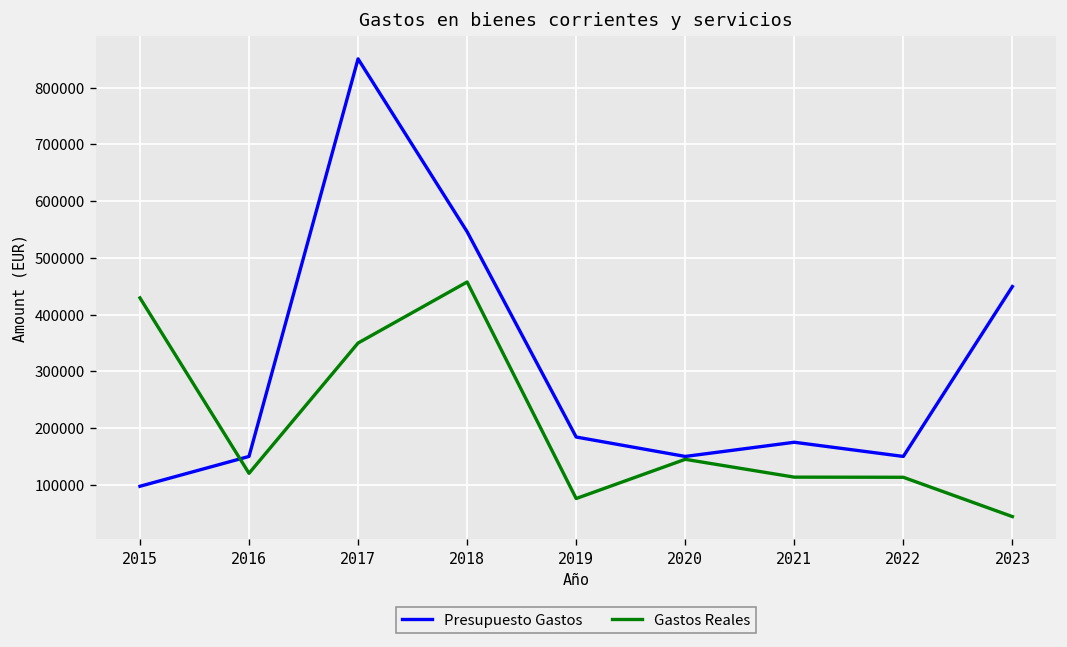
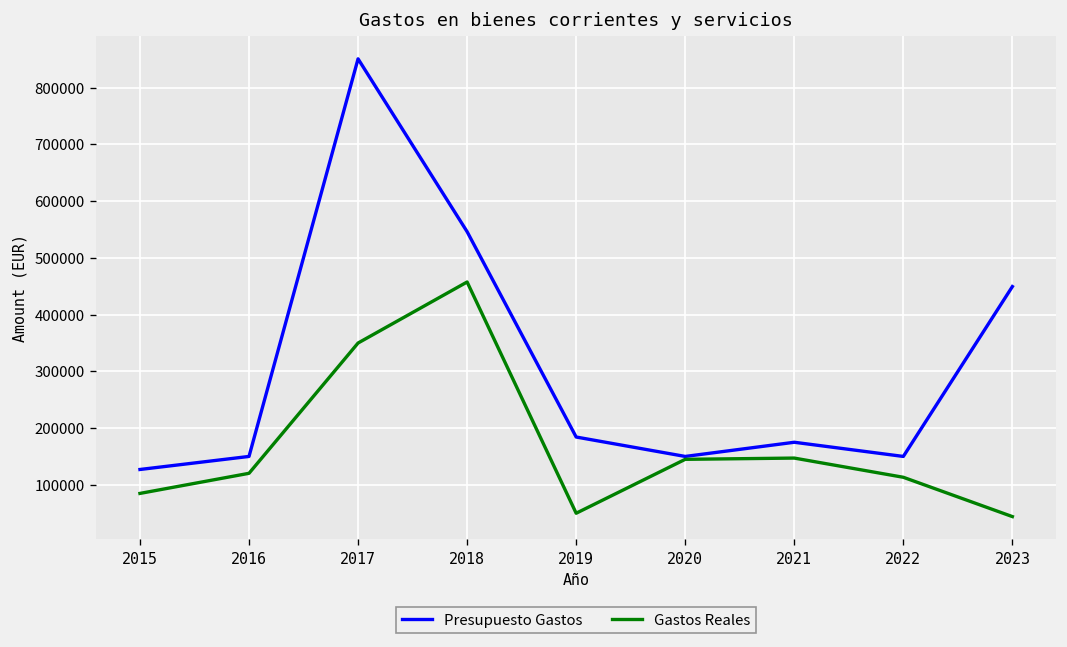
  {
    "Presupuesto Gastos": {
-     "2015": 100000,
+     "2015": 130000,
      "2016": 150000,
      "2017": 850000,
      "2018": 550000,
      "2019": 180000,
      "2021": 180000,
      "2022": 150000,
      "2023": 450000
    },
    "Gastos Reales": {
-     "2015": 430000,
+     "2015": 80000,
      "2016": 120000,
      "2017": 350000,
      "2018": 460000,
-     "2019": 80000,
-     "2021": 110000,
+     "2019": 50000,
+     "2021": 150000,
      "2022": 110000,
      "2023": 40000
    }
  }
